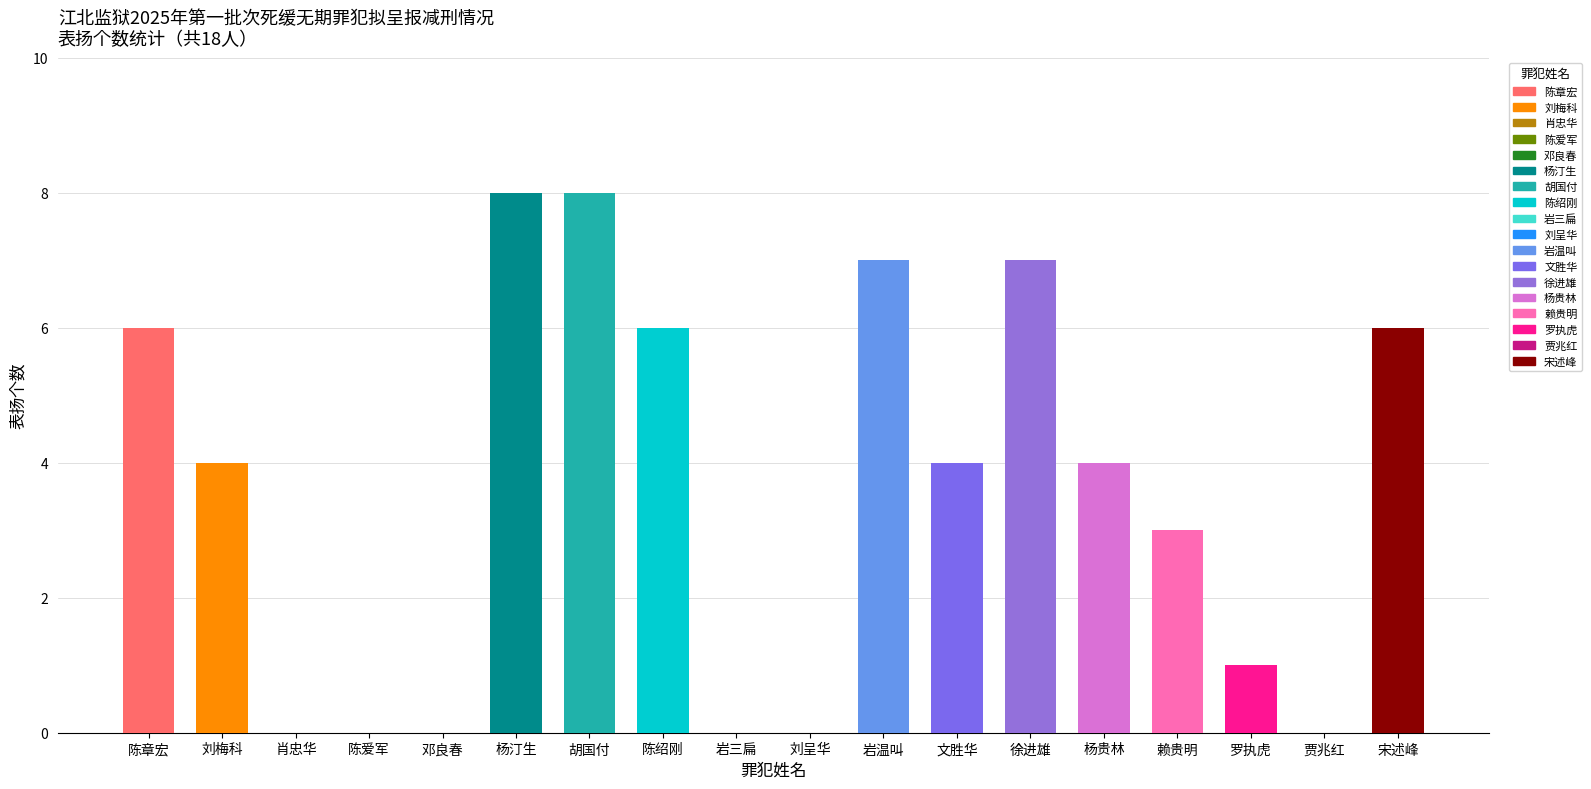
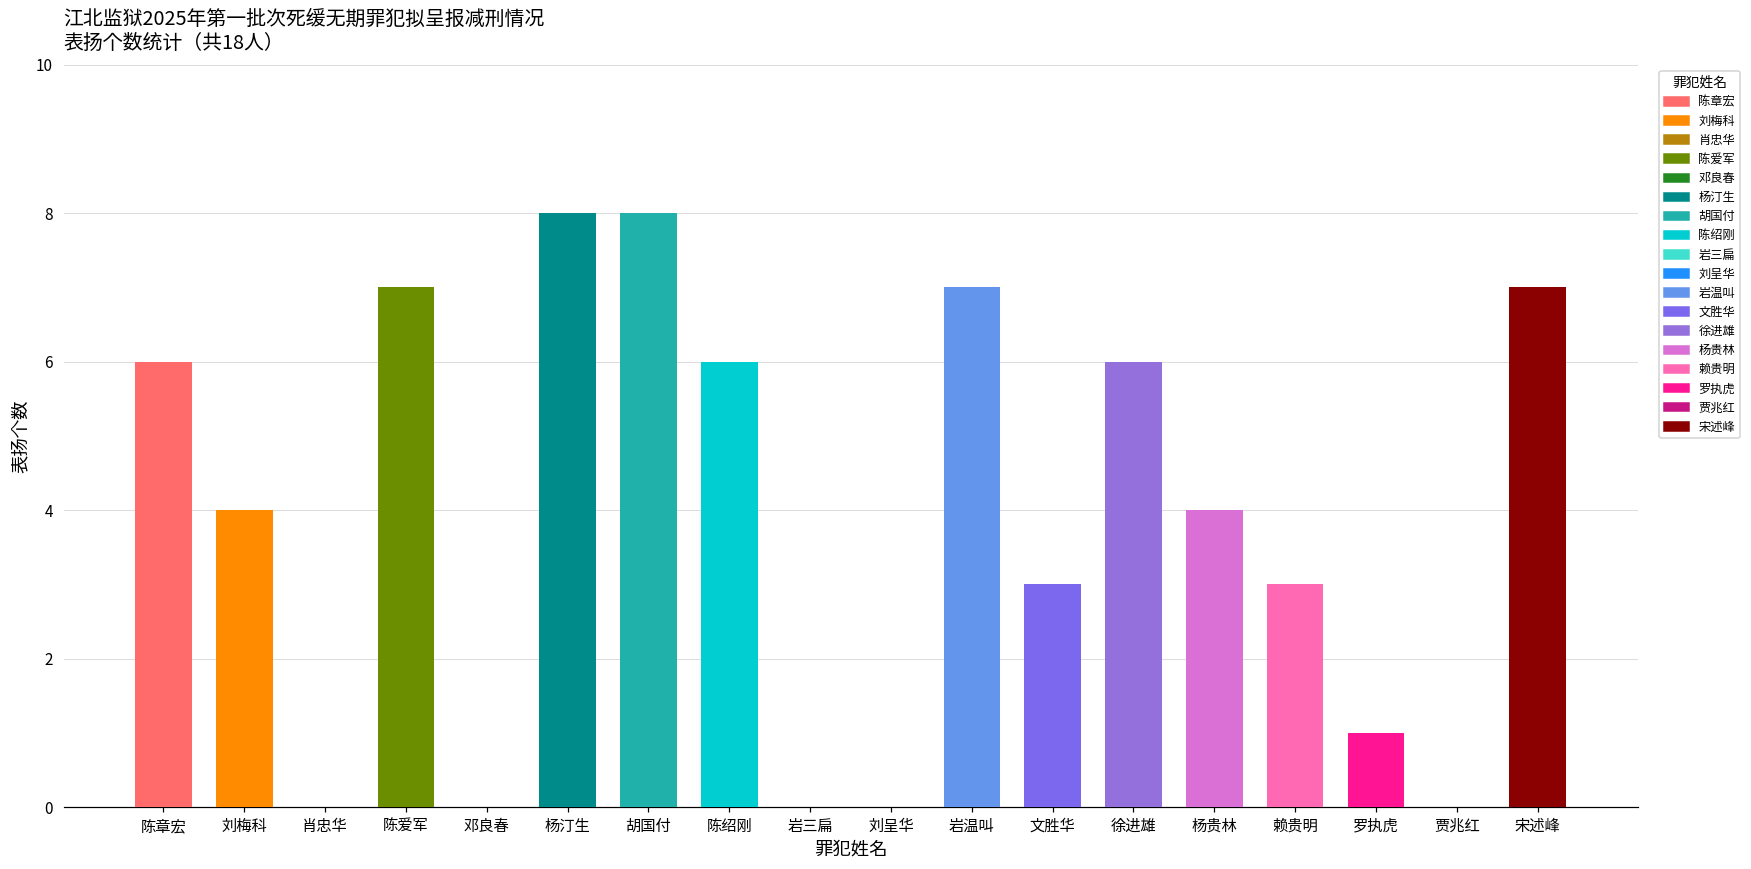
  {
    "陈章宏": 6,
    "刘梅科": 4,
    "肖忠华": 0,
-   "陈爱军": 0,
+   "陈爱军": 7,
    "邓良春": 0,
    "杨汀生": 8,
    "胡国付": 8,
    "陈绍刚": 6,
    "岩三扁": 0,
    "刘呈华": 0,
    "岩温叫": 7,
-   "文胜华": 4,
-   "徐进雄": 7,
+   "文胜华": 3,
+   "徐进雄": 6,
    "杨贵林": 4,
    "赖贵明": 3,
    "罗执虎": 1,
    "贾兆红": 0,
-   "宋述峰": 6
+   "宋述峰": 7
  }
